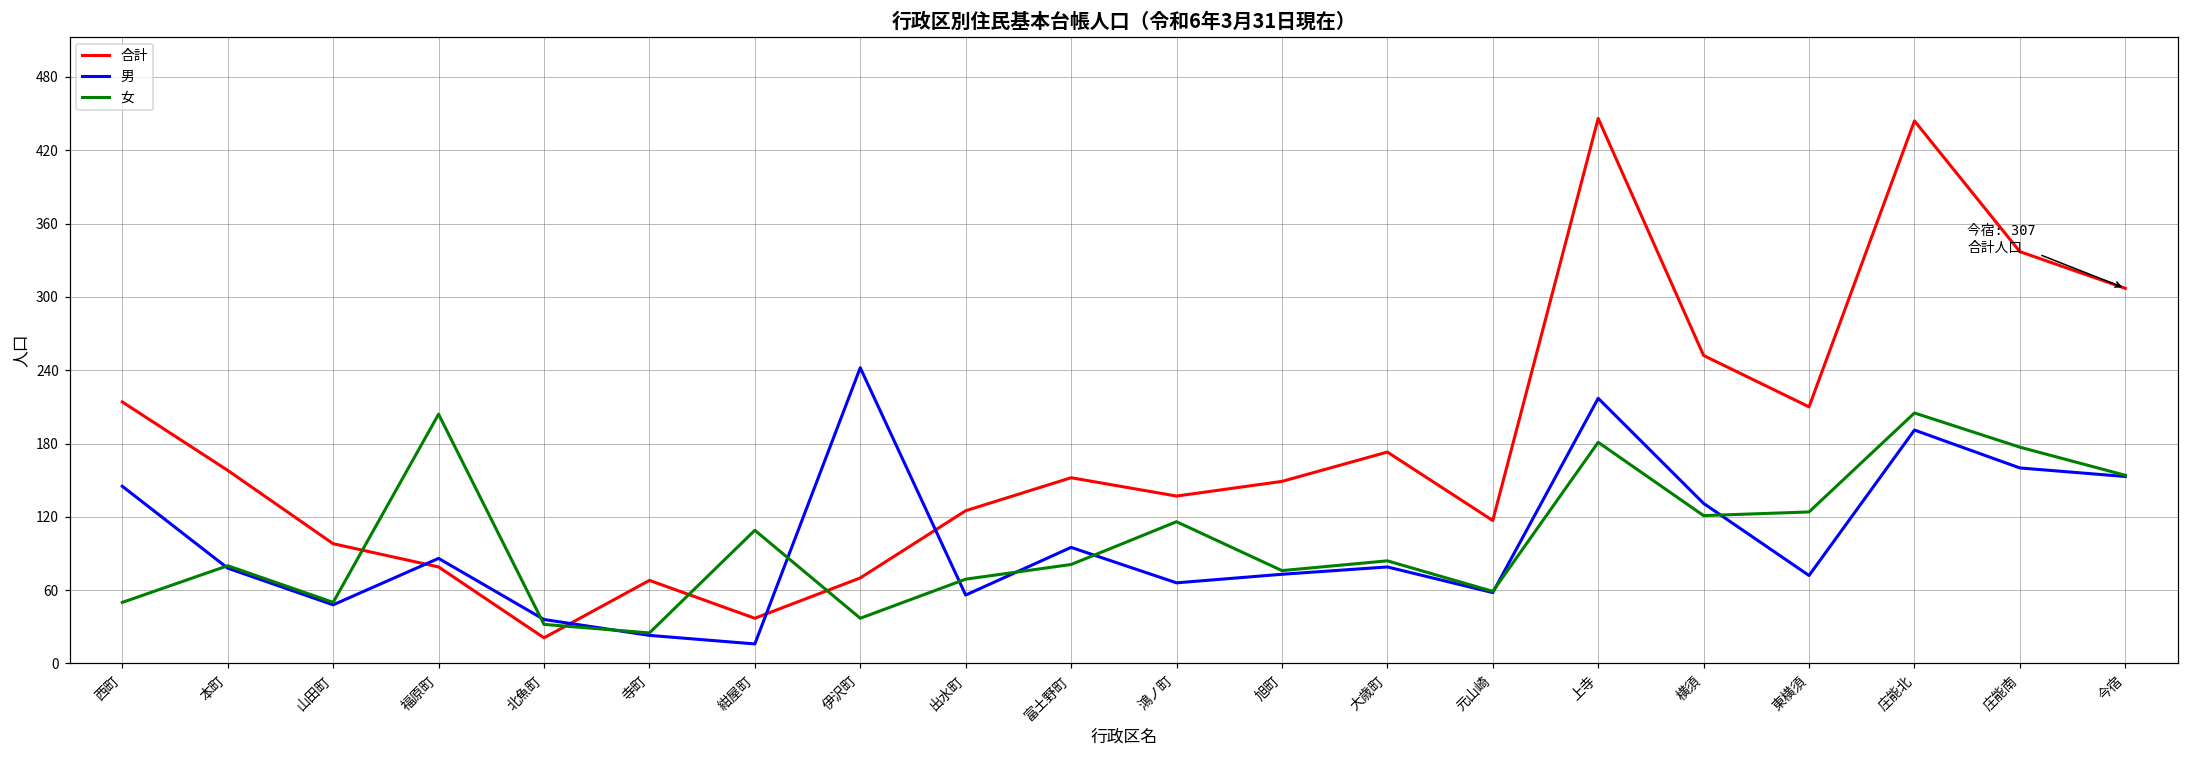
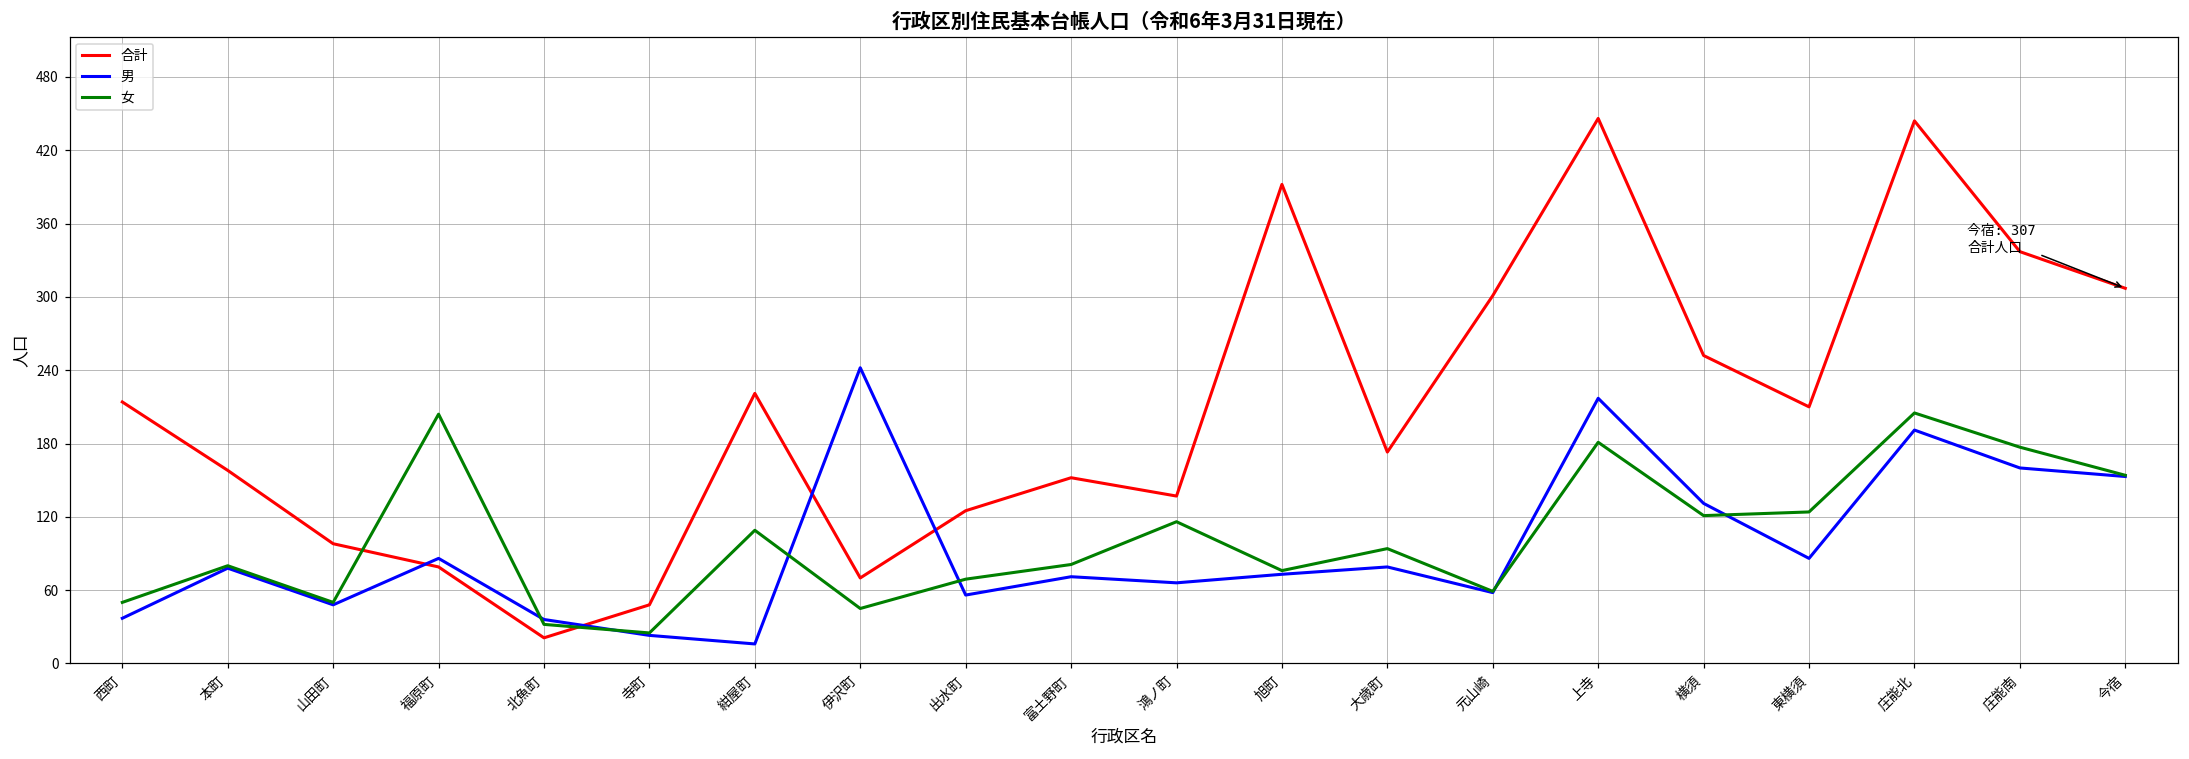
  {
    "合計": {
      "西町": 214,
      "本町": 158,
      "山田町": 98,
      "福原町": 79,
      "北魚町": 21,
-     "寺町": 68,
-     "紺屋町": 37,
+     "寺町": 48,
+     "紺屋町": 221,
      "伊沢町": 70,
      "出水町": 125,
      "富土野町": 152,
      "鴻ノ町": 137,
-     "旭町": 149,
+     "旭町": 392,
      "大歳町": 173,
-     "元山崎": 117,
+     "元山崎": 301,
      "上寺": 446,
      "横須": 252,
      "東横須": 210,
      "庄能北": 444,
      "今宿": 307
    },
    "男": {
-     "西町": 145,
+     "西町": 37,
      "福原町": 86,
      "北魚町": 36,
      "紺屋町": 16,
      "伊沢町": 242,
      "出水町": 56,
-     "富土野町": 95,
+     "富土野町": 71,
      "鴻ノ町": 66,
      "旭町": 73,
      "大歳町": 79,
      "上寺": 217,
      "横須": 131,
-     "東横須": 72,
+     "東横須": 86,
      "庄能北": 191,
      "庄能南": 160
    },
    "女": {
      "西町": 50,
      "福原町": 204,
      "北魚町": 32,
      "紺屋町": 109,
-     "伊沢町": 37,
+     "伊沢町": 45,
      "出水町": 69,
      "富土野町": 81,
      "鴻ノ町": 116,
      "旭町": 76,
-     "大歳町": 84,
+     "大歳町": 94,
      "上寺": 181,
      "横須": 121,
      "東横須": 124,
      "庄能北": 205,
      "庄能南": 177
    }
  }
